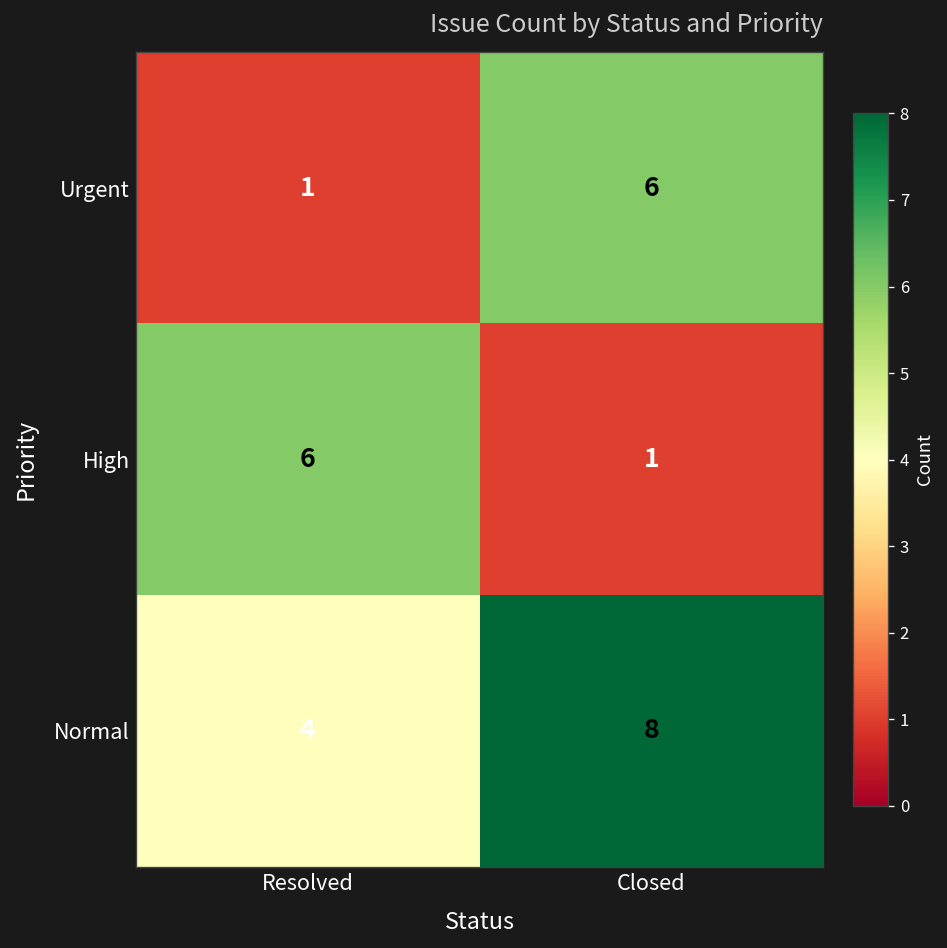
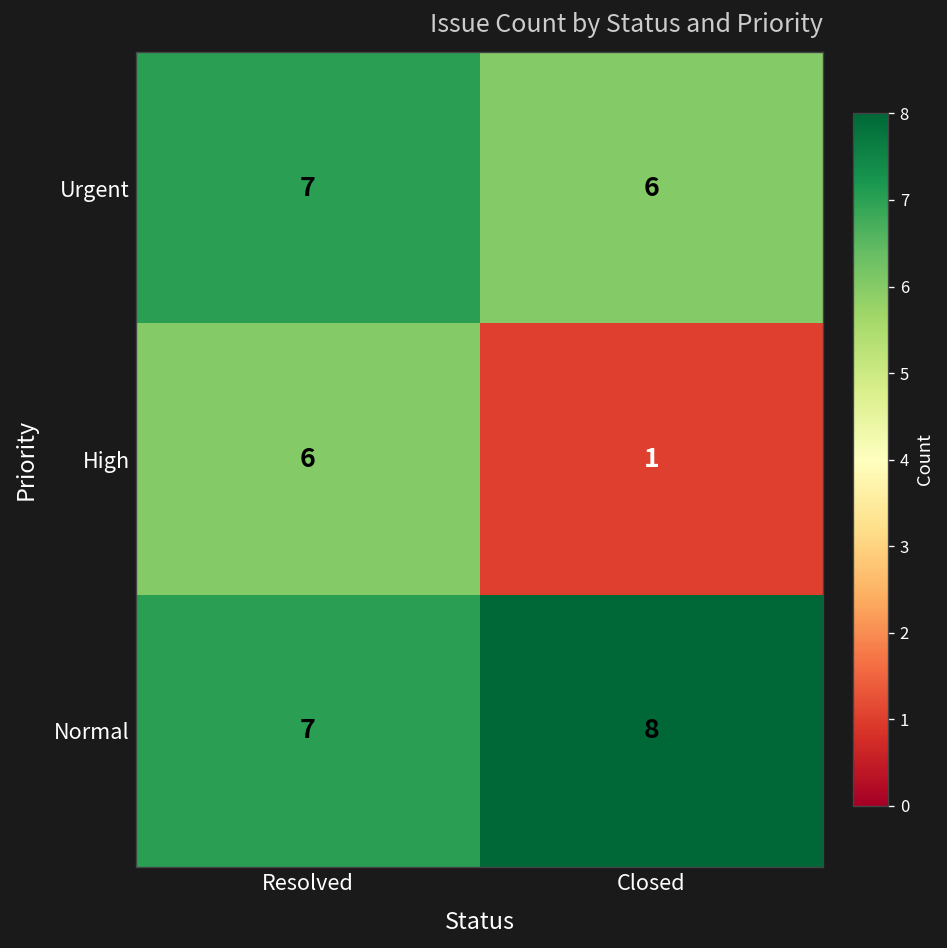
  {
    "Urgent": {
-     "Resolved": 1,
+     "Resolved": 7,
      "Closed": 6
    },
    "High": {
      "Resolved": 6,
      "Closed": 1
    },
    "Normal": {
-     "Resolved": 4,
+     "Resolved": 7,
      "Closed": 8
    }
  }
